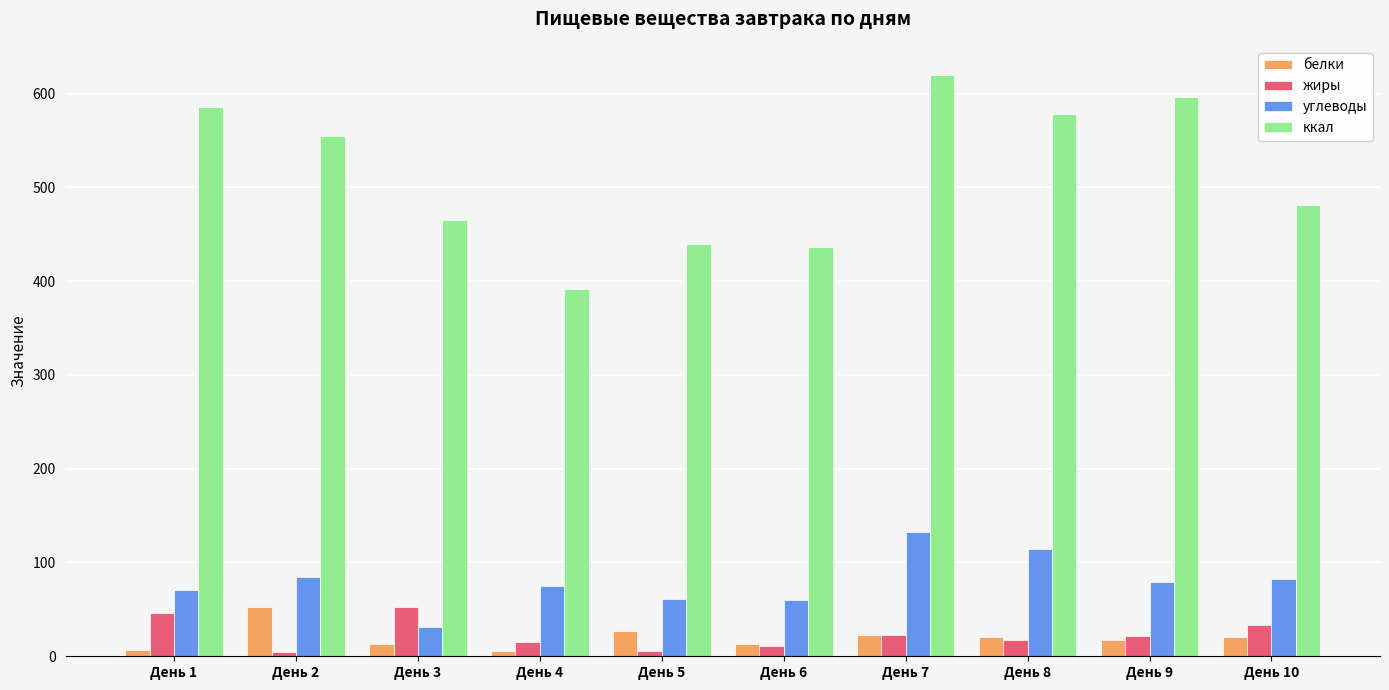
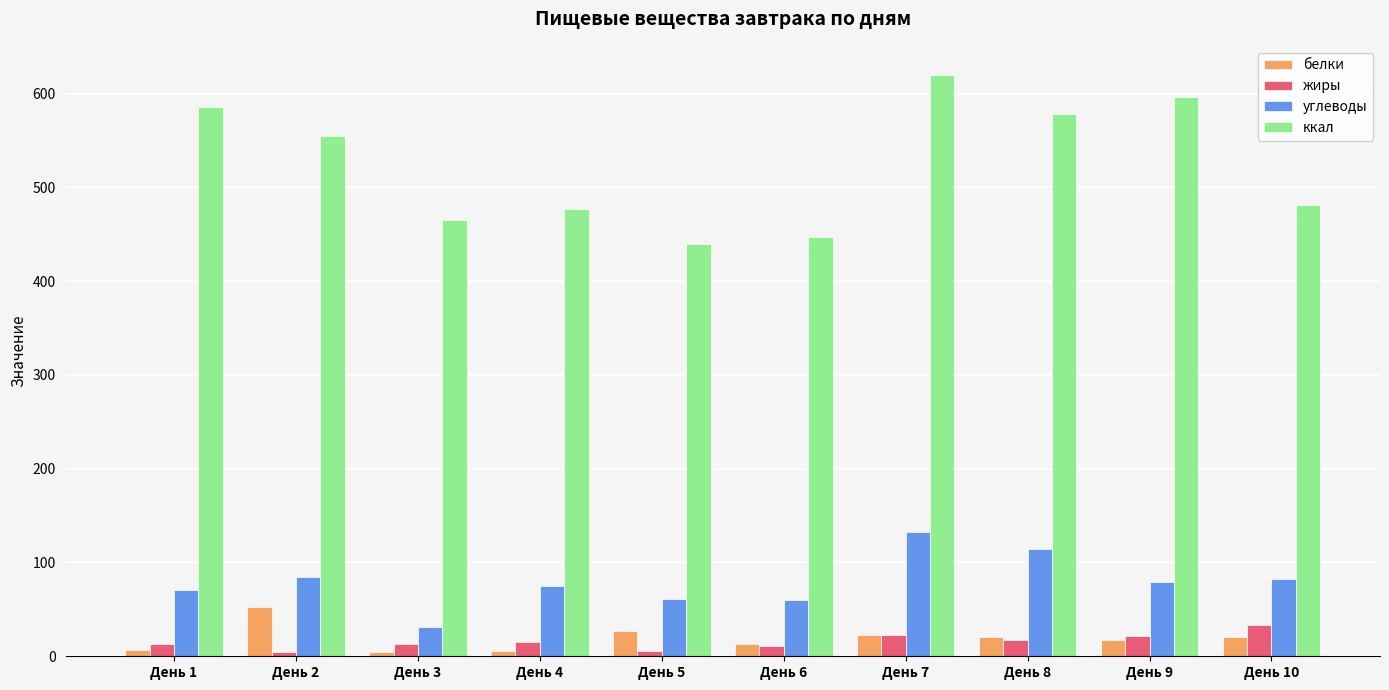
  {
    "белки": {
      "День 1": 10,
      "День 2": 50,
-     "День 3": 10,
+     "День 3": 0,
      "День 4": 10,
      "День 5": 30,
      "День 6": 10,
      "День 7": 20,
      "День 8": 20,
      "День 9": 20,
      "День 10": 20
    },
    "жиры": {
-     "День 1": 50,
+     "День 1": 10,
      "День 2": 0,
-     "День 3": 50,
+     "День 3": 10,
      "День 4": 20,
      "День 5": 10,
      "День 6": 10,
      "День 7": 20,
      "День 8": 20,
      "День 9": 20,
      "День 10": 30
    },
    "углеводы": {
      "День 1": 70,
      "День 2": 80,
      "День 3": 30,
      "День 4": 70,
      "День 5": 60,
      "День 6": 60,
      "День 7": 130,
      "День 8": 110,
      "День 9": 80,
      "День 10": 80
    },
    "ккал": {
      "День 1": 590,
      "День 2": 550,
      "День 3": 460,
-     "День 4": 390,
+     "День 4": 480,
      "День 5": 440,
-     "День 6": 440,
+     "День 6": 450,
      "День 7": 620,
      "День 8": 580,
      "День 9": 600,
      "День 10": 480
    }
  }
